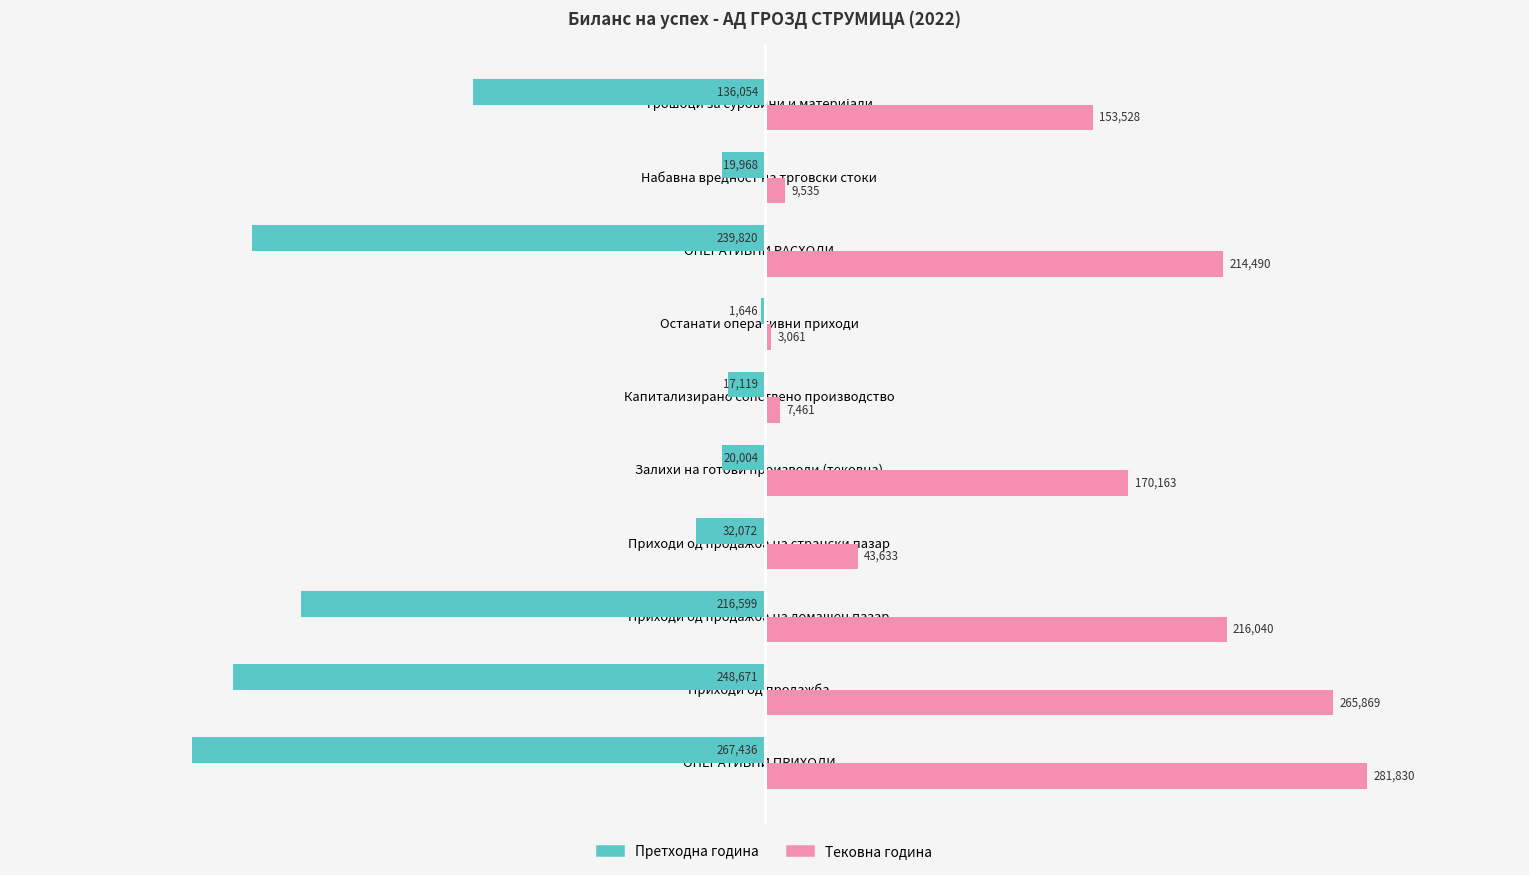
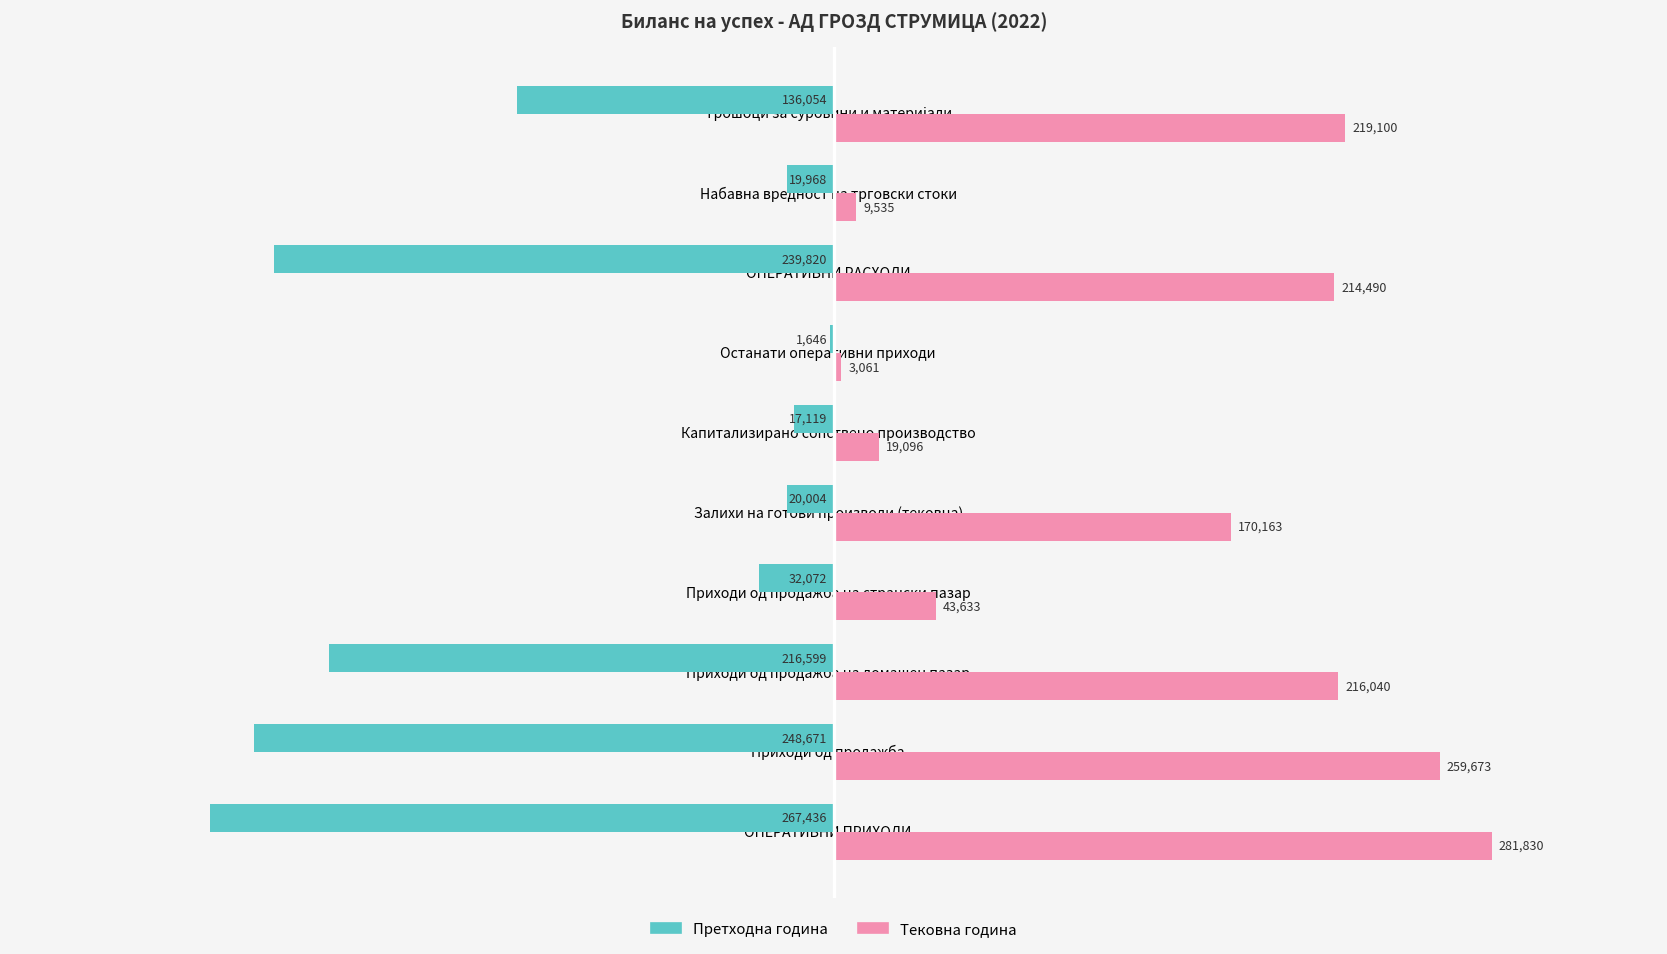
  {
    "Тековна година": {
-     "Трошоци за суровини и материјали": "153,528",
+     "Трошоци за суровини и материјали": "219,100",
      "Набавна вредност на трговски стоки": "9,535",
      "ОПЕРАТИВНИ РАСХОДИ": "214,490",
      "Останати оперативни приходи": "3,061",
-     "Капитализирано сопствено производство": "7,461",
+     "Капитализирано сопствено производство": "19,096",
      "Залихи на готови производи (тековна)": "170,163",
      "Приходи од продажба на странски пазар": "43,633",
      "Приходи од продажба на домашен пазар": "216,040",
-     "Приходи од продажба": "265,869",
+     "Приходи од продажба": "259,673",
      "ОПЕРАТИВНИ ПРИХОДИ": "281,830"
    }
  }
